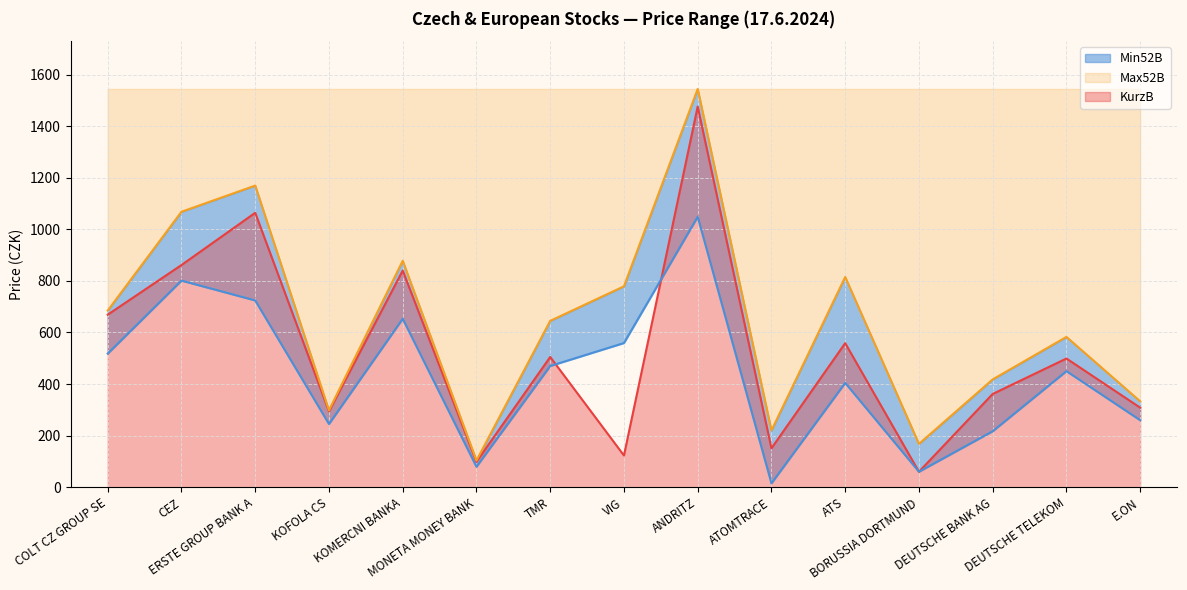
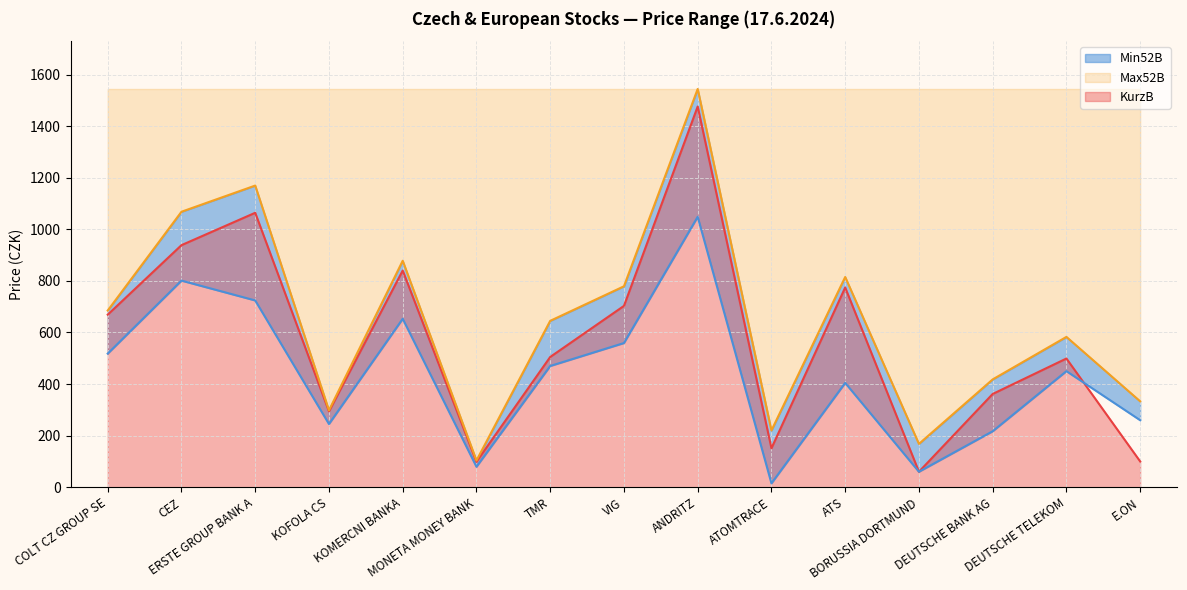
  {
    "KurzB": {
      "COLT CZ GROUP SE": 670,
-     "CEZ": 860,
+     "CEZ": 940,
      "ERSTE GROUP BANK A": 1060,
      "KOMERCNI BANKA": 840,
      "TMR": 510,
-     "VIG": 120,
+     "VIG": 700,
      "ANDRITZ": 1480,
      "ATOMTRACE": 150,
-     "ATS": 560,
+     "ATS": 770,
      "DEUTSCHE BANK AG": 360,
      "DEUTSCHE TELEKOM": 500,
-     "E.ON": 310
+     "E.ON": 100
    }
  }
